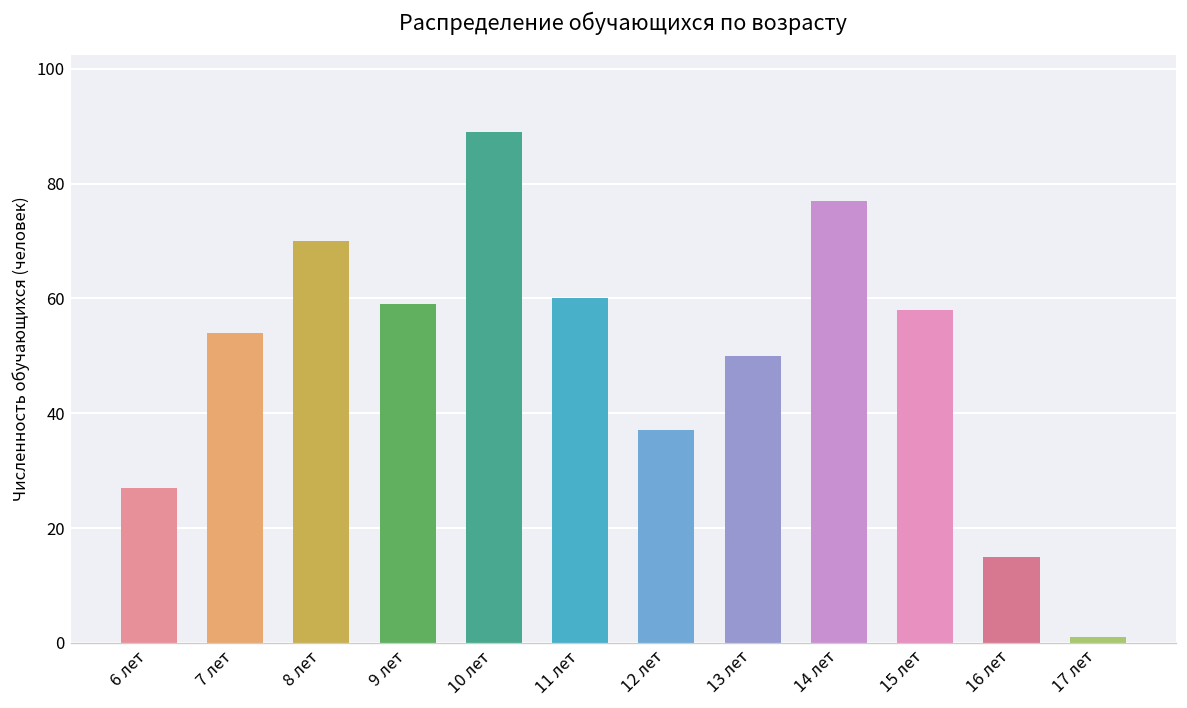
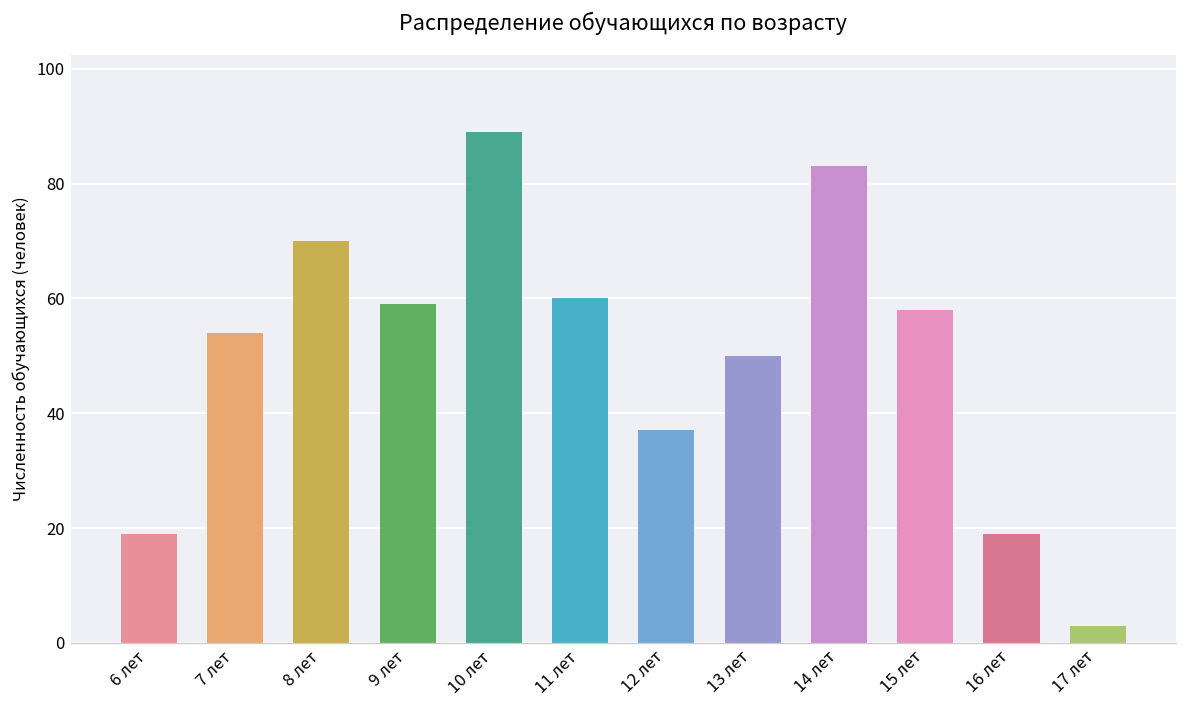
  {
-   "6 лет": 27,
+   "6 лет": 19,
    "7 лет": 54,
    "8 лет": 70,
    "9 лет": 59,
    "10 лет": 89,
    "11 лет": 60,
    "12 лет": 37,
    "13 лет": 50,
-   "14 лет": 77,
+   "14 лет": 83,
    "15 лет": 58,
-   "16 лет": 15,
-   "17 лет": 1
+   "16 лет": 19,
+   "17 лет": 3
  }
